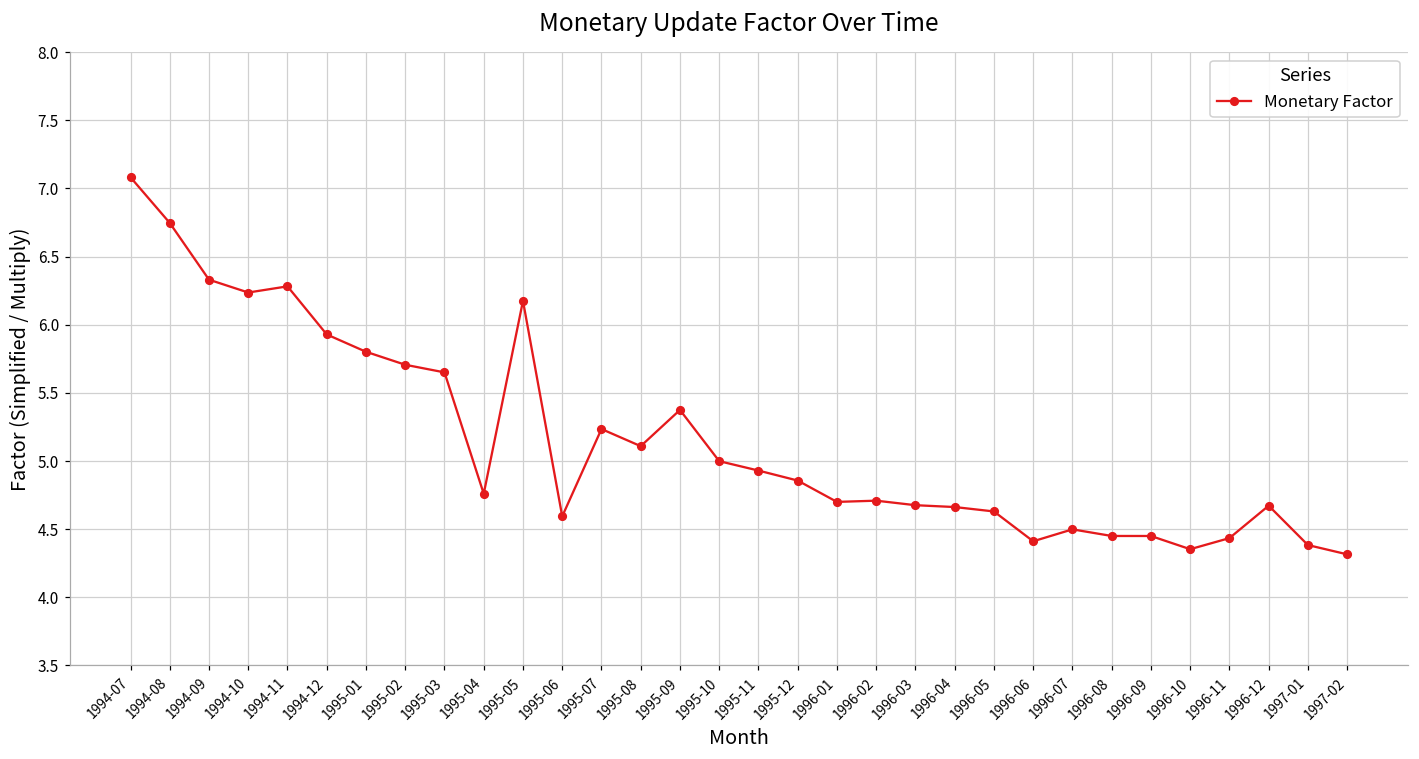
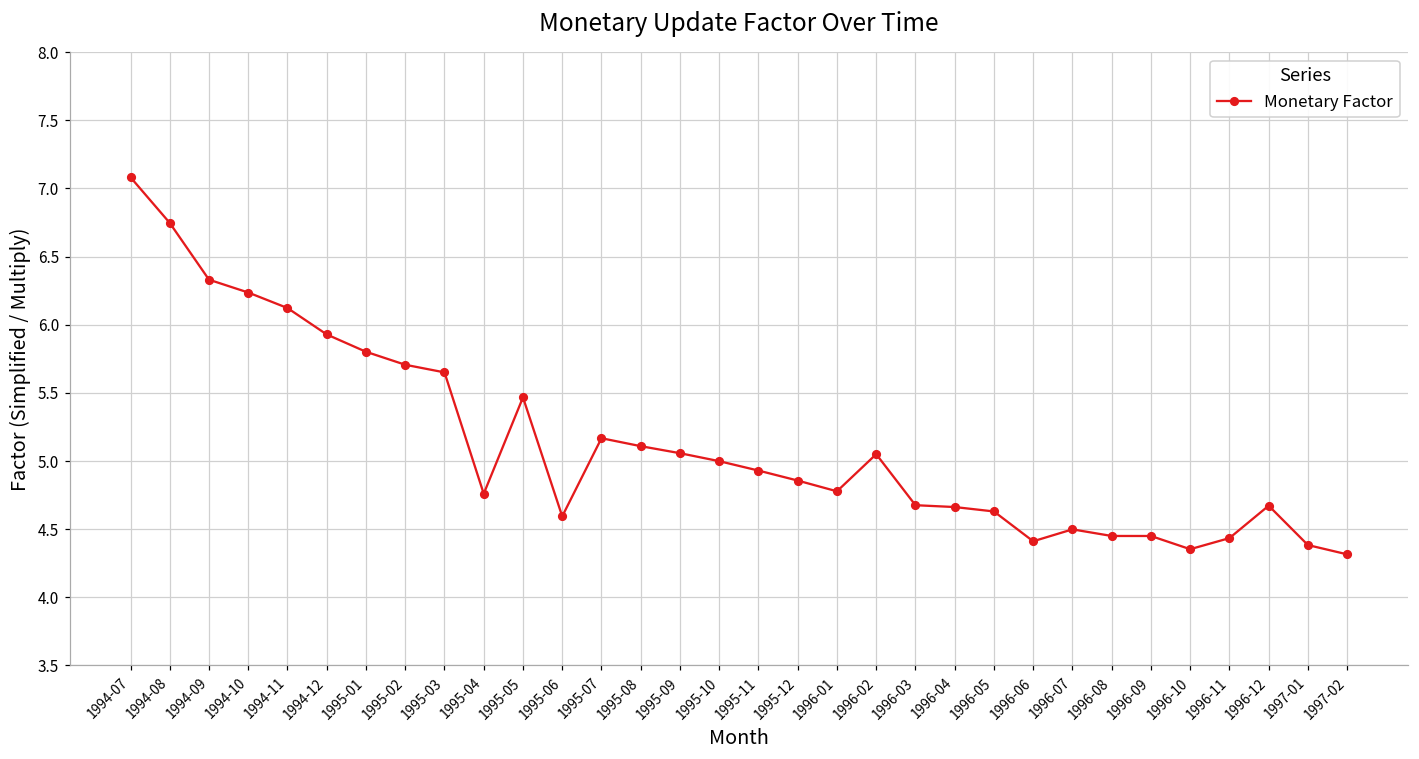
  {
    "1994-07": 7.08,
    "1994-08": 6.75,
    "1994-09": 6.33,
    "1994-10": 6.24,
-   "1994-11": 6.28,
+   "1994-11": 6.12,
    "1994-12": 5.93,
    "1995-01": 5.80,
    "1995-02": 5.71,
    "1995-03": 5.65,
    "1995-04": 4.76,
-   "1995-05": 6.18,
+   "1995-05": 5.47,
    "1995-06": 4.59,
-   "1995-07": 5.23,
+   "1995-07": 5.17,
    "1995-08": 5.11,
-   "1995-09": 5.37,
+   "1995-09": 5.06,
    "1995-10": 5.00,
    "1995-11": 4.93,
    "1995-12": 4.86,
-   "1996-01": 4.70,
-   "1996-02": 4.71,
+   "1996-01": 4.78,
+   "1996-02": 5.05,
    "1996-03": 4.68,
    "1996-04": 4.66,
    "1996-05": 4.63,
    "1996-06": 4.41,
    "1996-07": 4.50,
    "1996-08": 4.45,
    "1996-09": 4.45,
    "1996-10": 4.35,
    "1996-11": 4.43,
    "1996-12": 4.67,
    "1997-01": 4.38,
    "1997-02": 4.32
  }
